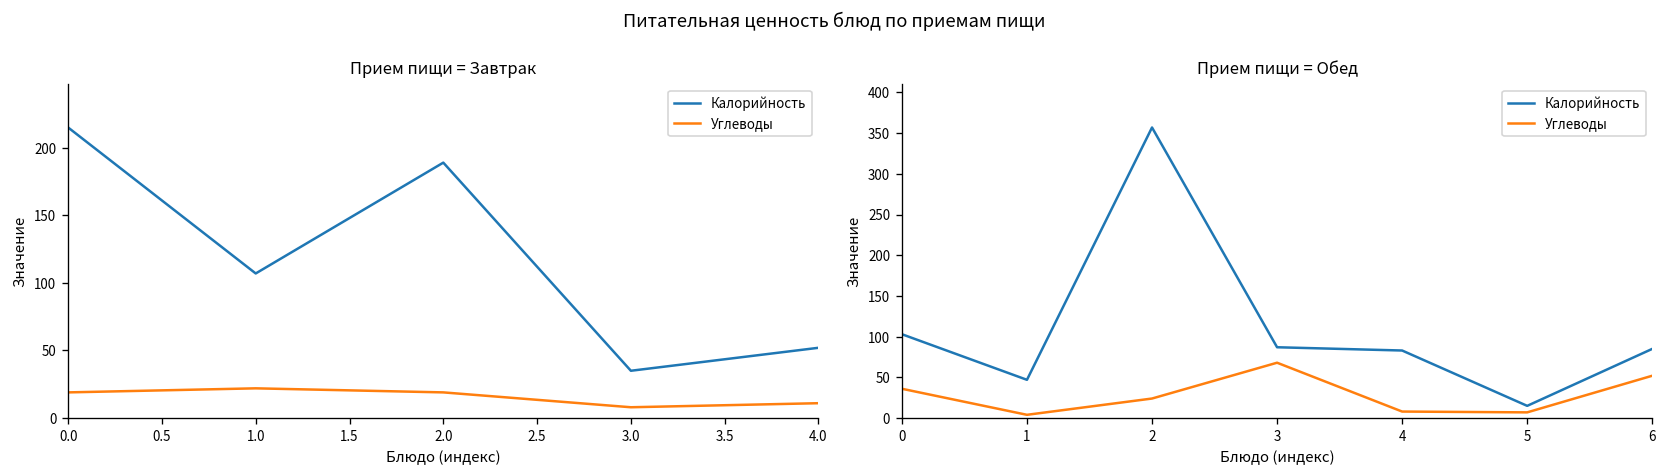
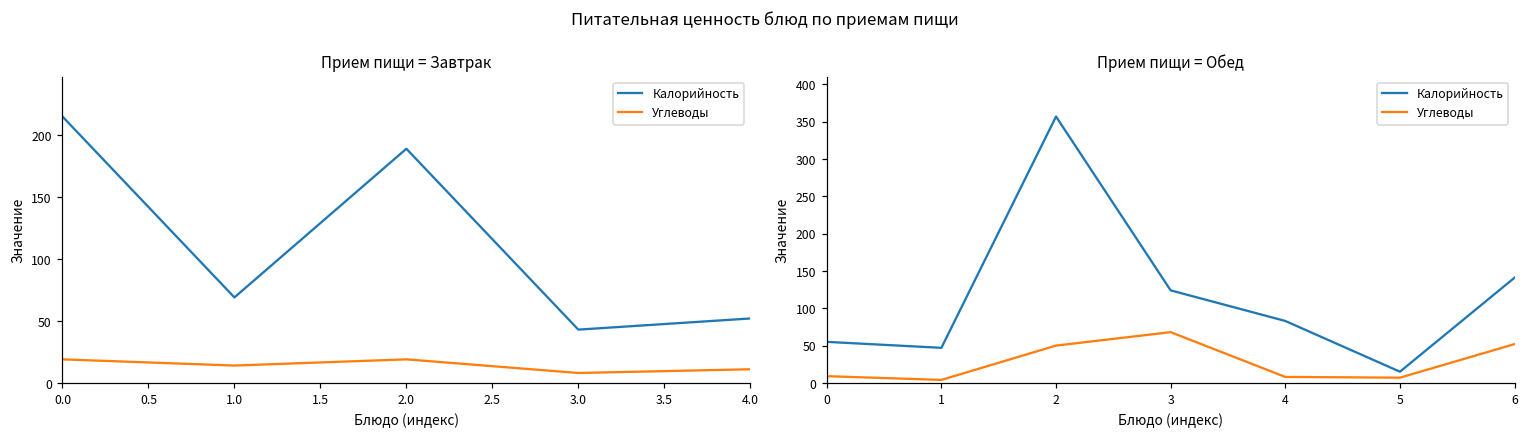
  {
    "Прием пищи = Завтрак": {
      "Калорийность": {
        "0.0": 215,
-       "1.0": 107,
+       "1.0": 69,
        "2.0": 189,
-       "3.0": 35,
+       "3.0": 43,
        "4.0": 52
      },
      "Углеводы": {
        "0.0": 19,
-       "1.0": 22,
+       "1.0": 14,
        "2.0": 19,
        "3.0": 8,
        "4.0": 11
      }
    },
    "Прием пищи = Обед": {
      "Калорийность": {
-       "0": 100,
+       "0": 60,
        "1": 50,
        "2": 360,
-       "3": 90,
+       "3": 120,
        "4": 80,
        "5": 20,
-       "6": 90
+       "6": 140
      },
      "Углеводы": {
-       "0": 40,
+       "0": 10,
        "1": 0,
-       "2": 20,
+       "2": 50,
        "3": 70,
        "4": 10,
        "5": 10,
        "6": 50
      }
    }
  }
